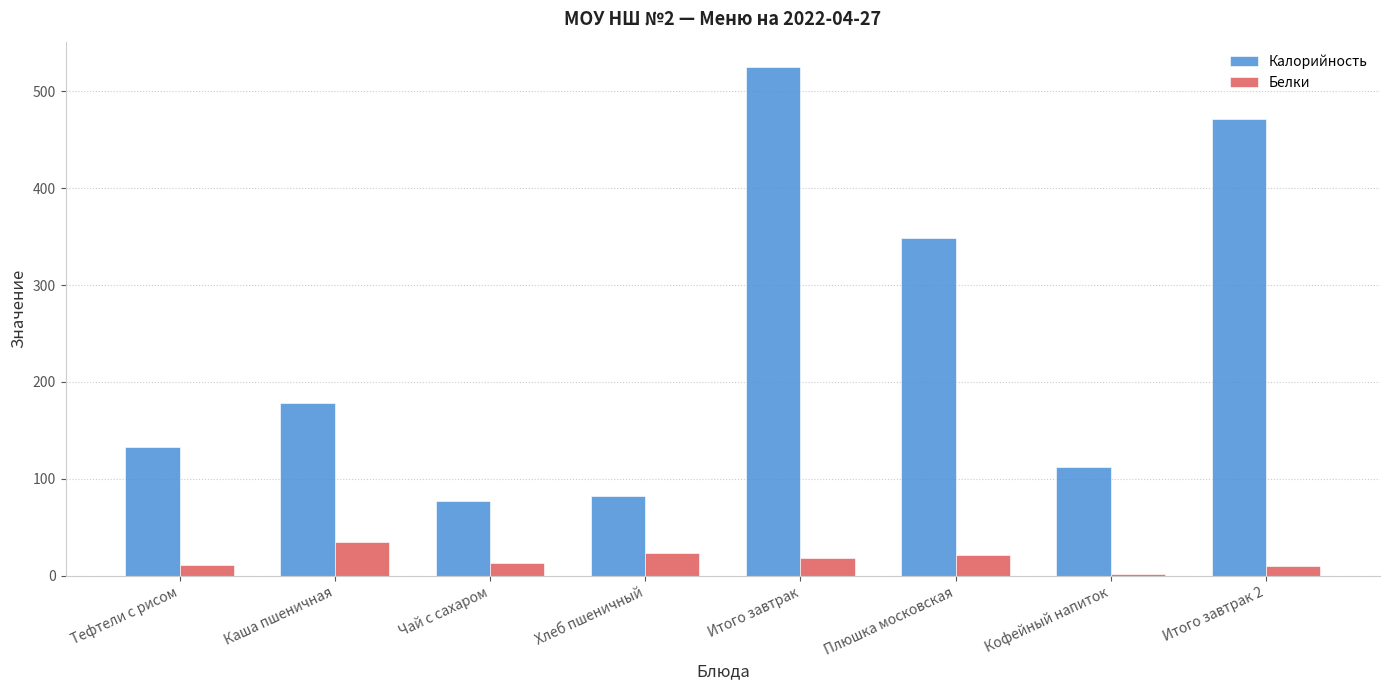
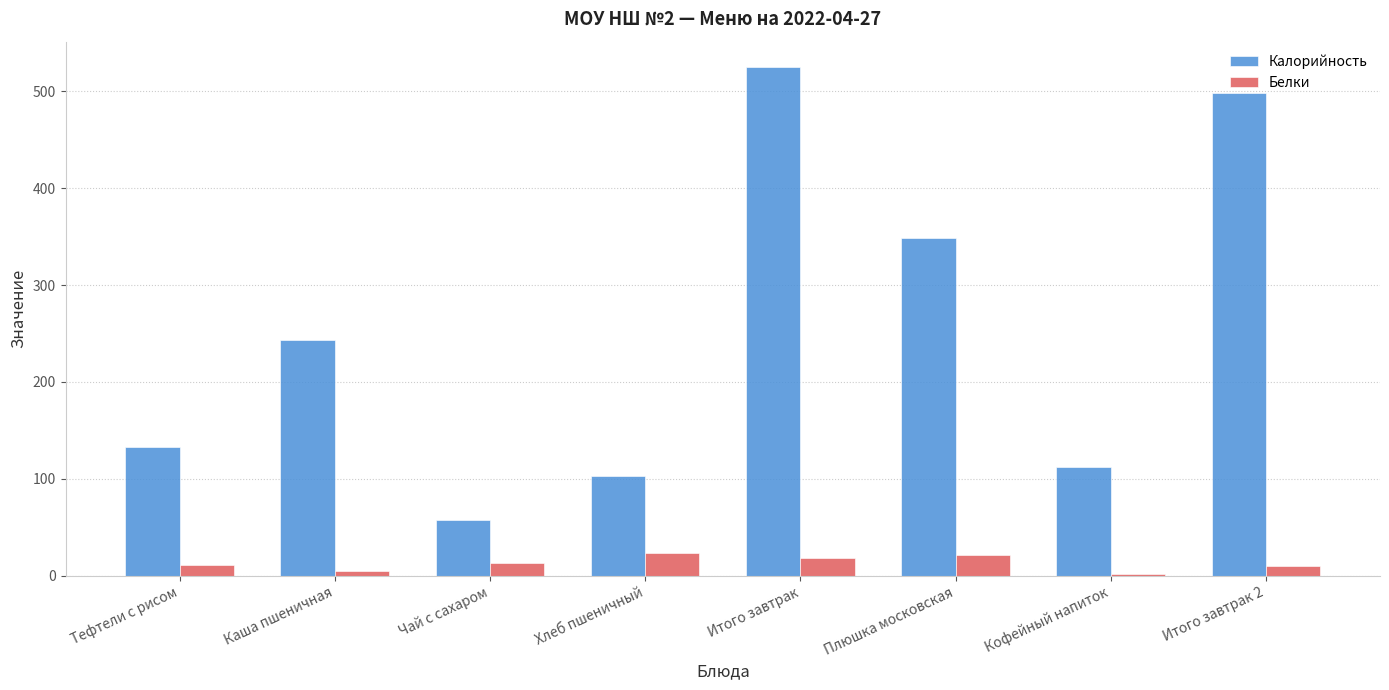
  {
    "Калорийность": {
      "Тефтели с рисом": 130,
-     "Каша пшеничная": 180,
-     "Чай с сахаром": 80,
-     "Хлеб пшеничный": 80,
+     "Каша пшеничная": 240,
+     "Чай с сахаром": 60,
+     "Хлеб пшеничный": 100,
      "Итого завтрак": 520,
      "Плюшка московская": 350,
      "Кофейный напиток": 110,
-     "Итого завтрак 2": 470
+     "Итого завтрак 2": 500
    },
    "Белки": {
      "Тефтели с рисом": 10,
-     "Каша пшеничная": 30,
+     "Каша пшеничная": 0,
      "Чай с сахаром": 10,
      "Хлеб пшеничный": 20,
      "Итого завтрак": 20,
      "Плюшка московская": 20,
      "Итого завтрак 2": 10
    }
  }
